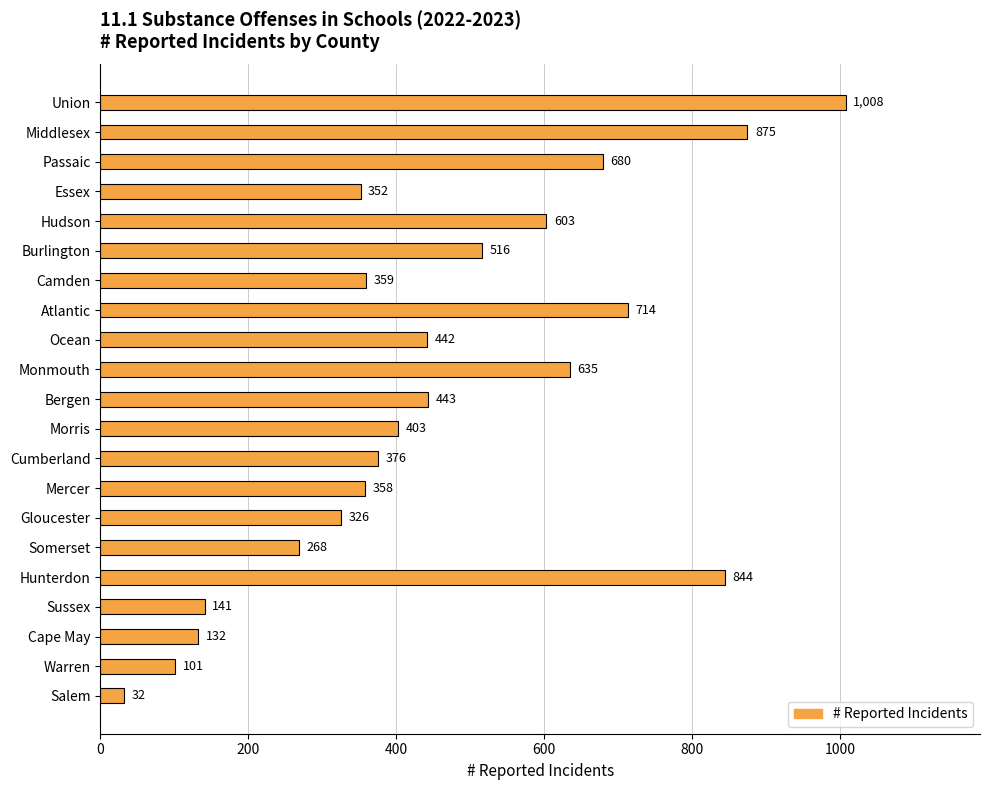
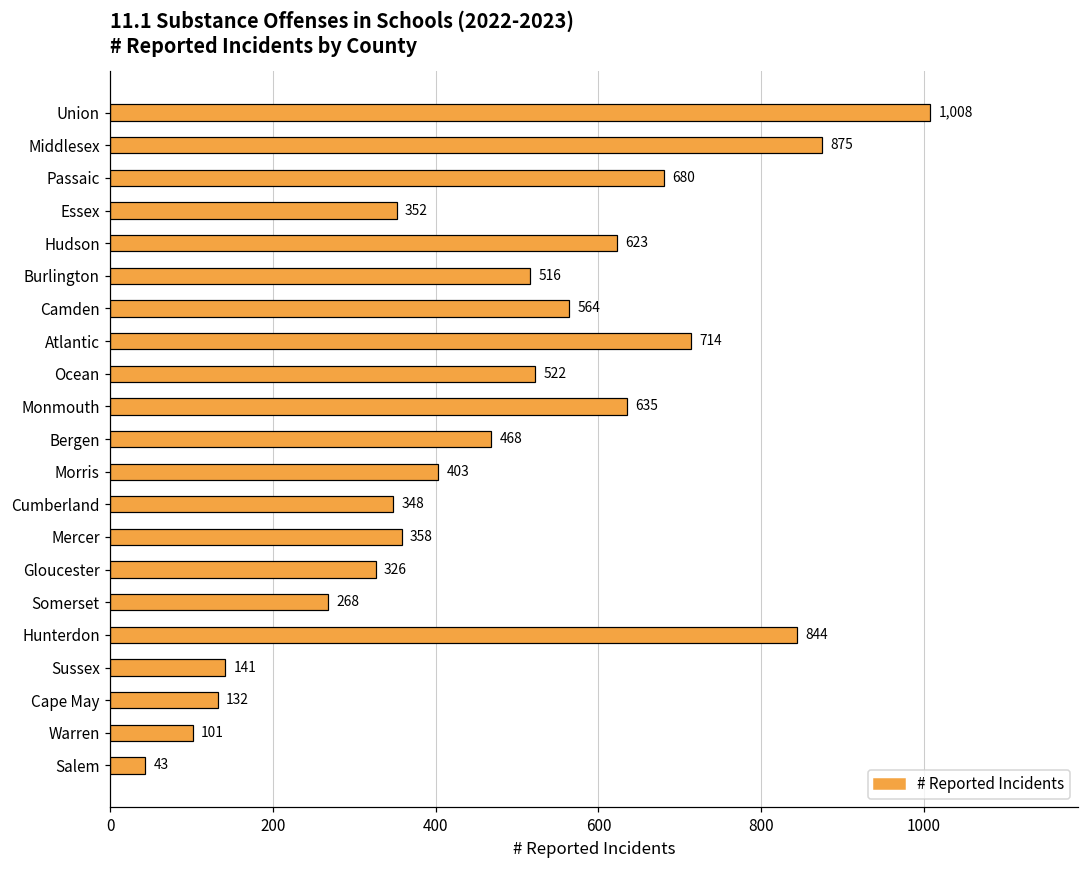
  {
    "Union": "1,008",
    "Middlesex": "875",
    "Passaic": "680",
    "Essex": "352",
-   "Hudson": "603",
+   "Hudson": "623",
    "Burlington": "516",
-   "Camden": "359",
+   "Camden": "564",
    "Atlantic": "714",
-   "Ocean": "442",
+   "Ocean": "522",
    "Monmouth": "635",
-   "Bergen": "443",
+   "Bergen": "468",
    "Morris": "403",
-   "Cumberland": "376",
+   "Cumberland": "348",
    "Mercer": "358",
    "Gloucester": "326",
    "Somerset": "268",
    "Hunterdon": "844",
    "Sussex": "141",
    "Cape May": "132",
    "Warren": "101",
-   "Salem": "32"
+   "Salem": "43"
  }
